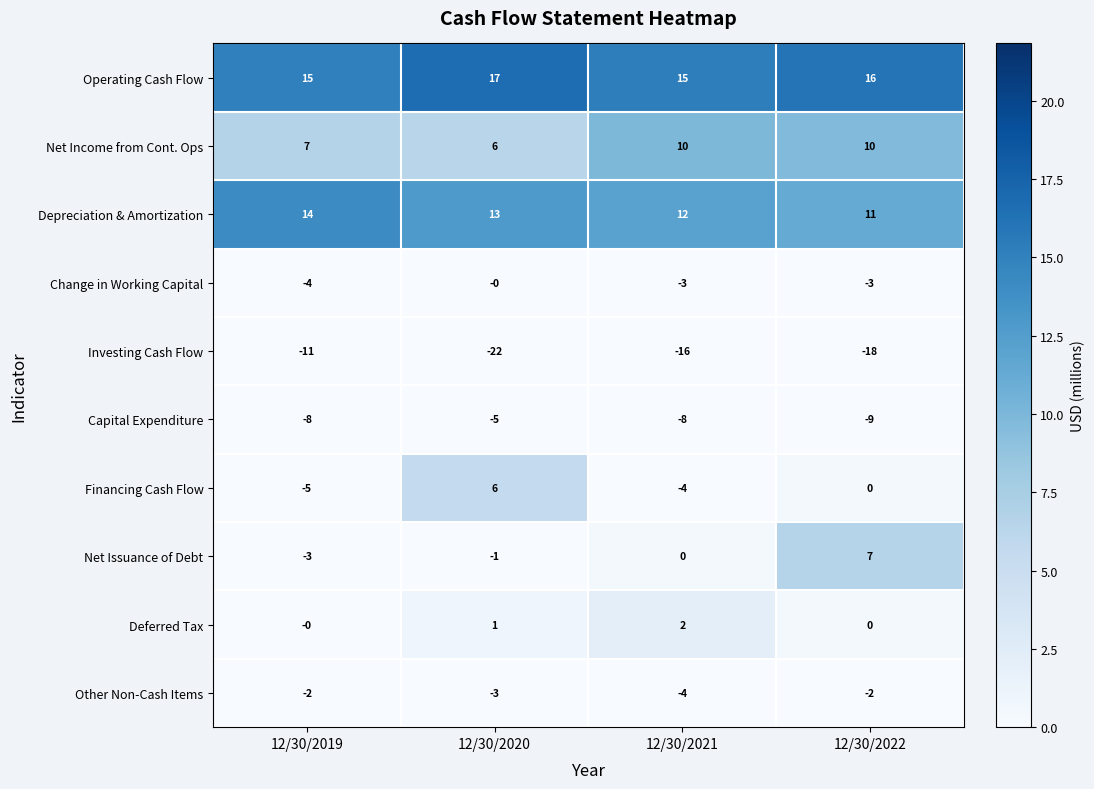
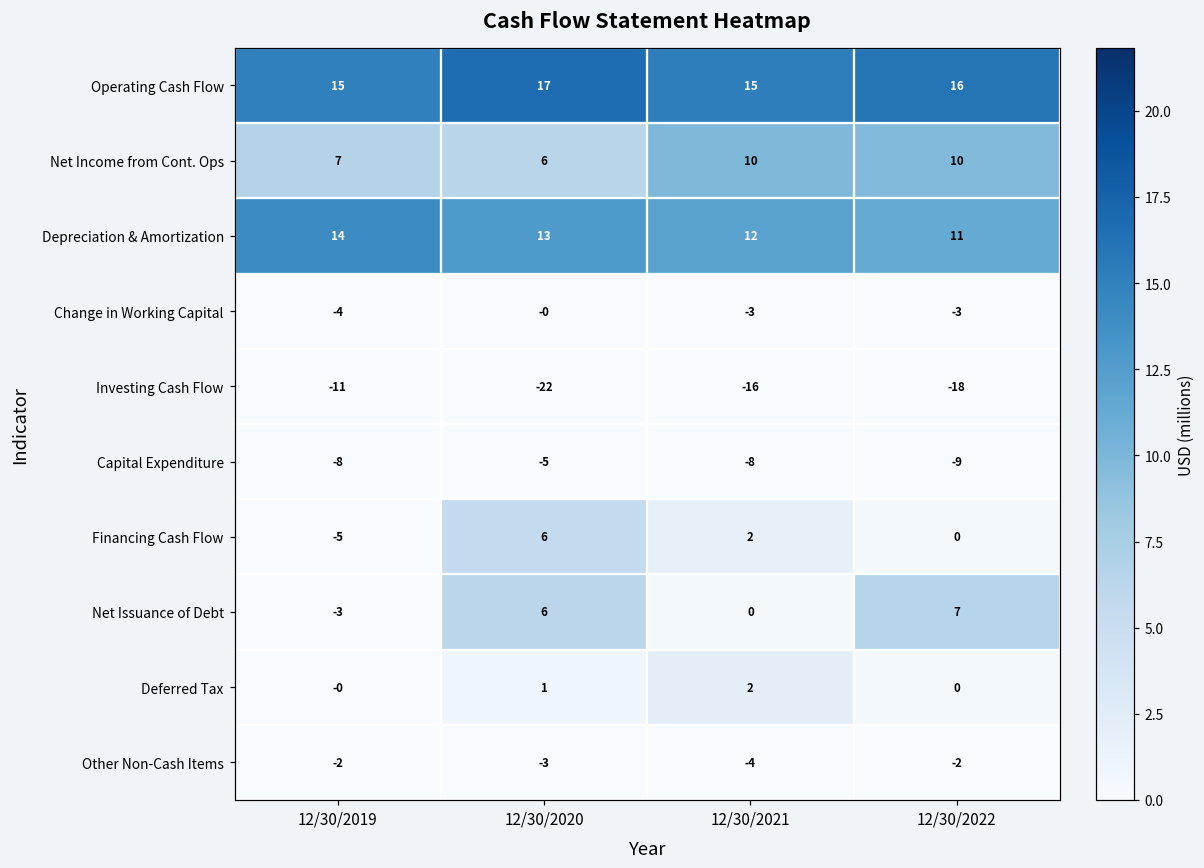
  {
    "Operating Cash Flow": {
      "12/30/2019": 15,
      "12/30/2020": 17,
      "12/30/2021": 15,
      "12/30/2022": 16
    },
    "Net Income from Cont. Ops": {
      "12/30/2019": 7,
      "12/30/2020": 6,
      "12/30/2021": 10,
      "12/30/2022": 10
    },
    "Depreciation & Amortization": {
      "12/30/2019": 14,
      "12/30/2020": 13,
      "12/30/2021": 12,
      "12/30/2022": 11
    },
    "Change in Working Capital": {
      "12/30/2019": -4,
      "12/30/2020": -0,
      "12/30/2021": -3,
      "12/30/2022": -3
    },
    "Investing Cash Flow": {
      "12/30/2019": -11,
      "12/30/2020": -22,
      "12/30/2021": -16,
      "12/30/2022": -18
    },
    "Capital Expenditure": {
      "12/30/2019": -8,
      "12/30/2020": -5,
      "12/30/2021": -8,
      "12/30/2022": -9
    },
    "Financing Cash Flow": {
      "12/30/2019": -5,
      "12/30/2020": 6,
-     "12/30/2021": -4,
+     "12/30/2021": 2,
      "12/30/2022": 0
    },
    "Net Issuance of Debt": {
      "12/30/2019": -3,
-     "12/30/2020": -1,
+     "12/30/2020": 6,
      "12/30/2021": 0,
      "12/30/2022": 7
    },
    "Deferred Tax": {
      "12/30/2019": -0,
      "12/30/2020": 1,
      "12/30/2021": 2,
      "12/30/2022": 0
    },
    "Other Non-Cash Items": {
      "12/30/2019": -2,
      "12/30/2020": -3,
      "12/30/2021": -4,
      "12/30/2022": -2
    }
  }
